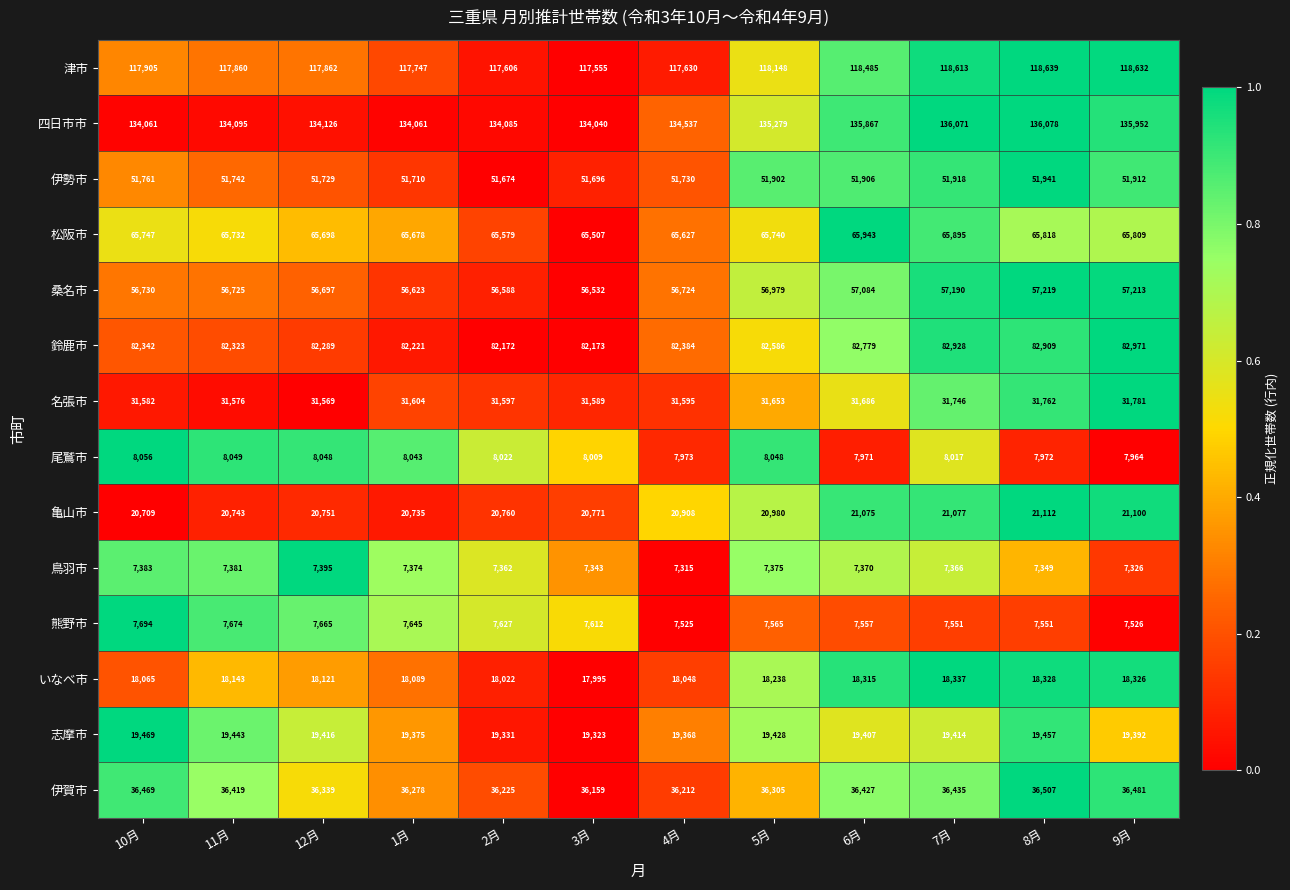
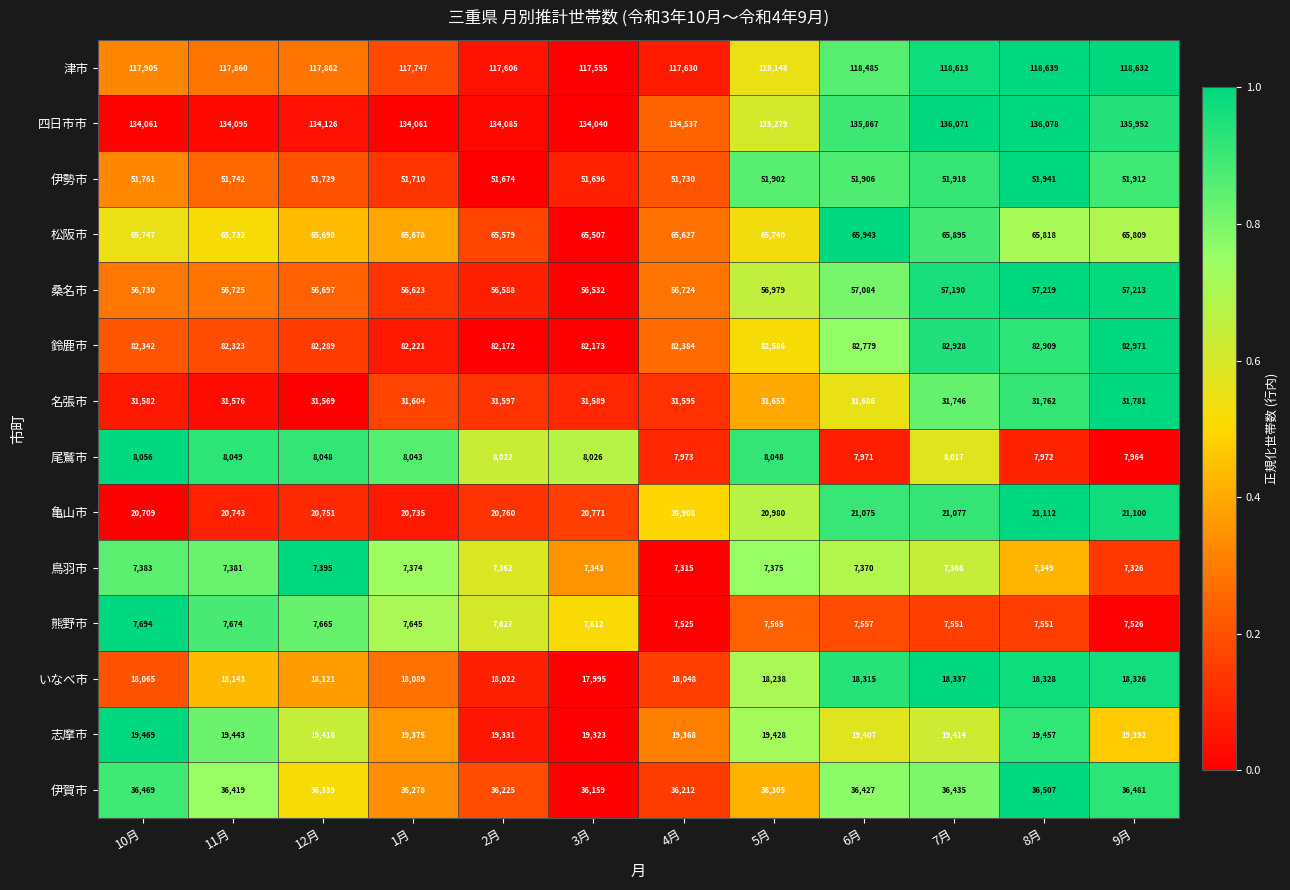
  {
    "津市": {
      "10月": "117,905",
      "11月": "117,860",
      "12月": "117,862",
      "1月": "117,747",
      "2月": "117,606",
      "3月": "117,555",
      "4月": "117,630",
      "5月": "118,148",
      "6月": "118,485",
      "7月": "118,613",
      "8月": "118,639",
      "9月": "118,632"
    },
    "四日市市": {
      "10月": "134,061",
      "11月": "134,095",
      "12月": "134,126",
      "1月": "134,061",
      "2月": "134,085",
      "3月": "134,040",
      "4月": "134,537",
      "5月": "135,279",
      "6月": "135,867",
      "7月": "136,071",
      "8月": "136,078",
      "9月": "135,952"
    },
    "伊勢市": {
      "10月": "51,761",
      "11月": "51,742",
      "12月": "51,729",
      "1月": "51,710",
      "2月": "51,674",
      "3月": "51,696",
      "4月": "51,730",
      "5月": "51,902",
      "6月": "51,906",
      "7月": "51,918",
      "8月": "51,941",
      "9月": "51,912"
    },
    "松阪市": {
      "10月": "65,747",
      "11月": "65,732",
      "12月": "65,698",
      "1月": "65,678",
      "2月": "65,579",
      "3月": "65,507",
      "4月": "65,627",
      "5月": "65,740",
      "6月": "65,943",
      "7月": "65,895",
      "8月": "65,818",
      "9月": "65,809"
    },
    "桑名市": {
      "10月": "56,730",
      "11月": "56,725",
      "12月": "56,697",
      "1月": "56,623",
      "2月": "56,588",
      "3月": "56,532",
      "4月": "56,724",
      "5月": "56,979",
      "6月": "57,084",
      "7月": "57,190",
      "8月": "57,219",
      "9月": "57,213"
    },
    "鈴鹿市": {
      "10月": "82,342",
      "11月": "82,323",
      "12月": "82,289",
      "1月": "82,221",
      "2月": "82,172",
      "3月": "82,173",
      "4月": "82,384",
      "5月": "82,586",
      "6月": "82,779",
      "7月": "82,928",
      "8月": "82,909",
      "9月": "82,971"
    },
    "名張市": {
      "10月": "31,582",
      "11月": "31,576",
      "12月": "31,569",
      "1月": "31,604",
      "2月": "31,597",
      "3月": "31,589",
      "4月": "31,595",
      "5月": "31,653",
      "6月": "31,686",
      "7月": "31,746",
      "8月": "31,762",
      "9月": "31,781"
    },
    "尾鷲市": {
      "10月": "8,056",
      "11月": "8,049",
      "12月": "8,048",
      "1月": "8,043",
      "2月": "8,022",
-     "3月": "8,009",
+     "3月": "8,026",
      "4月": "7,973",
      "5月": "8,048",
      "6月": "7,971",
      "7月": "8,017",
      "8月": "7,972",
      "9月": "7,964"
    },
    "亀山市": {
      "10月": "20,709",
      "11月": "20,743",
      "12月": "20,751",
      "1月": "20,735",
      "2月": "20,760",
      "3月": "20,771",
      "4月": "20,908",
      "5月": "20,980",
      "6月": "21,075",
      "7月": "21,077",
      "8月": "21,112",
      "9月": "21,100"
    },
    "鳥羽市": {
      "10月": "7,383",
      "11月": "7,381",
      "12月": "7,395",
      "1月": "7,374",
      "2月": "7,362",
      "3月": "7,343",
      "4月": "7,315",
      "5月": "7,375",
      "6月": "7,370",
      "7月": "7,366",
      "8月": "7,349",
      "9月": "7,326"
    },
    "熊野市": {
      "10月": "7,694",
      "11月": "7,674",
      "12月": "7,665",
      "1月": "7,645",
      "2月": "7,627",
      "3月": "7,612",
      "4月": "7,525",
      "5月": "7,565",
      "6月": "7,557",
      "7月": "7,551",
      "8月": "7,551",
      "9月": "7,526"
    },
    "いなべ市": {
      "10月": "18,065",
      "11月": "18,143",
      "12月": "18,121",
      "1月": "18,089",
      "2月": "18,022",
      "3月": "17,995",
      "4月": "18,048",
      "5月": "18,238",
      "6月": "18,315",
      "7月": "18,337",
      "8月": "18,328",
      "9月": "18,326"
    },
    "志摩市": {
      "10月": "19,469",
      "11月": "19,443",
      "12月": "19,416",
      "1月": "19,375",
      "2月": "19,331",
      "3月": "19,323",
      "4月": "19,368",
      "5月": "19,428",
      "6月": "19,407",
      "7月": "19,414",
      "8月": "19,457",
      "9月": "19,392"
    },
    "伊賀市": {
      "10月": "36,469",
      "11月": "36,419",
      "12月": "36,339",
      "1月": "36,278",
      "2月": "36,225",
      "3月": "36,159",
      "4月": "36,212",
      "5月": "36,305",
      "6月": "36,427",
      "7月": "36,435",
      "8月": "36,507",
      "9月": "36,481"
    }
  }
